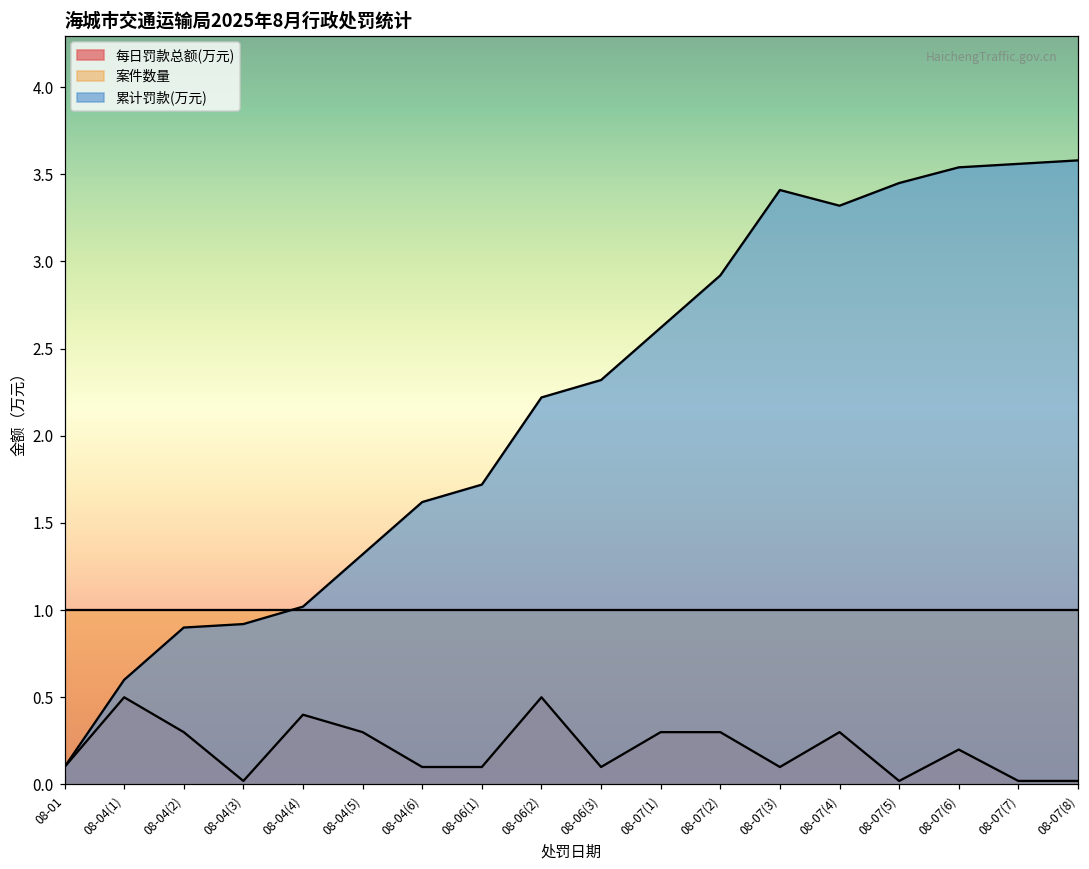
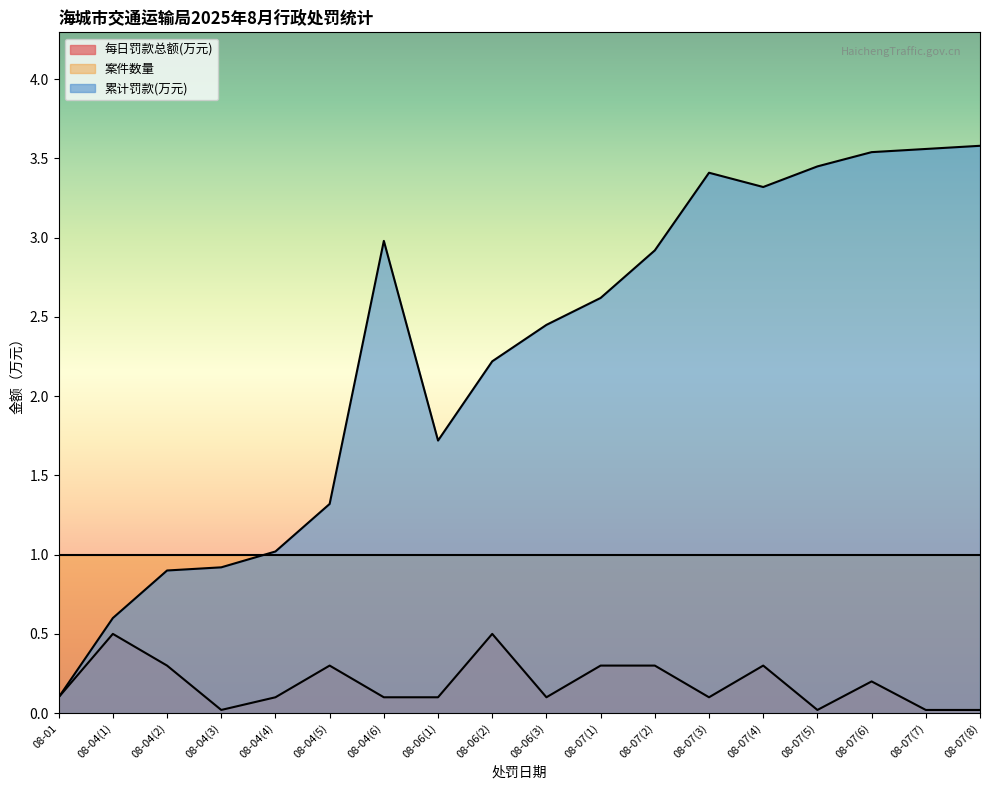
  {
    "每日罚款总额(万元)": {
      "08-04(1)": 0.5,
      "08-04(2)": 0.3,
      "08-04(3)": 0.02,
-     "08-04(4)": 0.4,
+     "08-04(4)": 0.1,
      "08-04(5)": 0.3,
      "08-04(6)": 0.1,
      "08-06(1)": 0.1,
      "08-06(2)": 0.5,
      "08-06(3)": 0.1,
      "08-07(1)": 0.3,
      "08-07(2)": 0.3,
      "08-07(3)": 0.1,
      "08-07(4)": 0.3,
      "08-07(5)": 0.02,
      "08-07(6)": 0.2,
      "08-07(7)": 0.02,
      "08-07(8)": 0.02
    },
    "案件数量": {
      "08-01": 1.00,
      "08-04(1)": 1.00,
      "08-04(2)": 1.00,
      "08-04(3)": 1.00,
      "08-04(4)": 1.00,
      "08-04(5)": 1.00,
      "08-04(6)": 1.00,
      "08-06(1)": 1.00,
      "08-06(2)": 1.00,
      "08-06(3)": 1.00,
      "08-07(1)": 1.00,
      "08-07(2)": 1.00,
      "08-07(3)": 1.00,
      "08-07(4)": 1.00,
      "08-07(5)": 1.00,
      "08-07(6)": 1.00,
      "08-07(7)": 1.00,
      "08-07(8)": 1.00
    },
    "累计罚款(万元)": {
      "08-04(1)": 0.60,
      "08-04(2)": 0.90,
      "08-04(3)": 0.92,
      "08-04(4)": 1.02,
      "08-04(5)": 1.32,
-     "08-04(6)": 1.62,
+     "08-04(6)": 2.98,
      "08-06(1)": 1.72,
      "08-06(2)": 2.22,
-     "08-06(3)": 2.32,
+     "08-06(3)": 2.45,
      "08-07(1)": 2.62,
      "08-07(2)": 2.92,
      "08-07(3)": 3.41,
      "08-07(4)": 3.32,
      "08-07(5)": 3.45,
      "08-07(6)": 3.54,
      "08-07(7)": 3.56,
      "08-07(8)": 3.58
    }
  }
